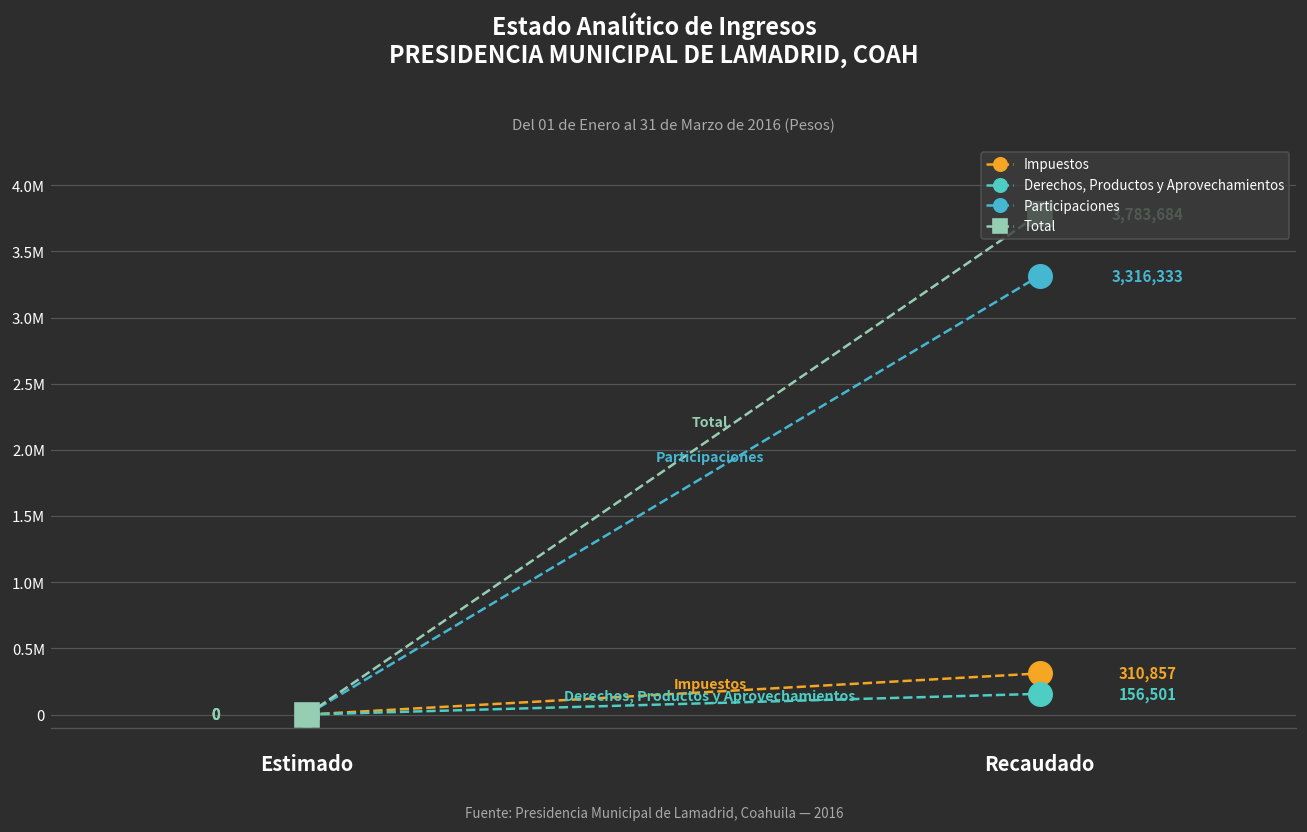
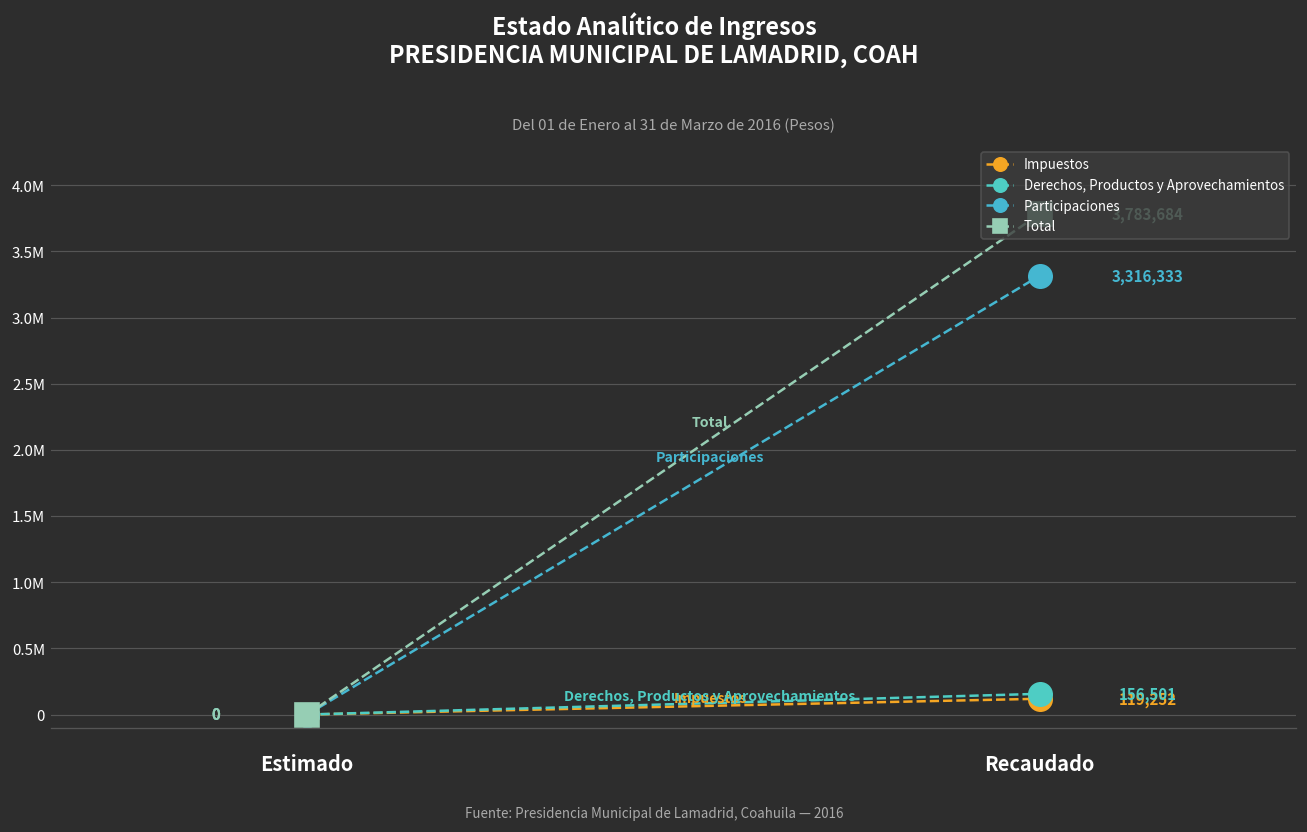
  {
    "Impuestos": {
-     "Recaudado": "310,857"
+     "Recaudado": "119,252"
    }
  }
